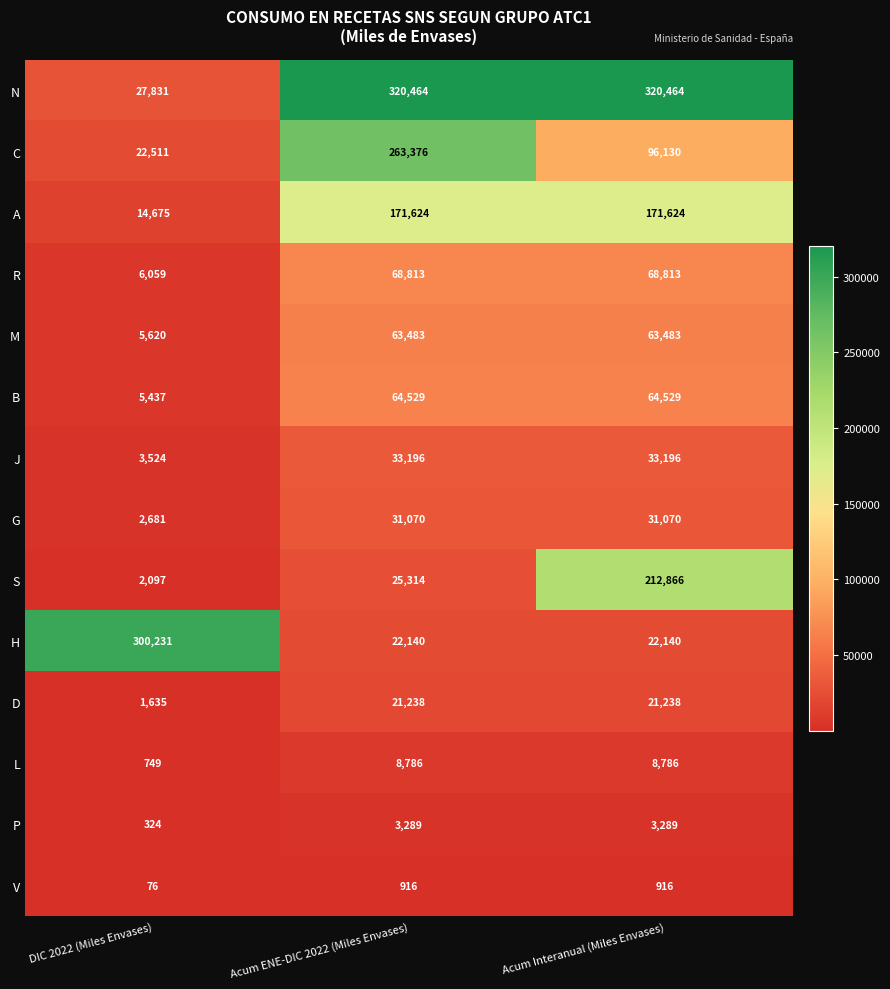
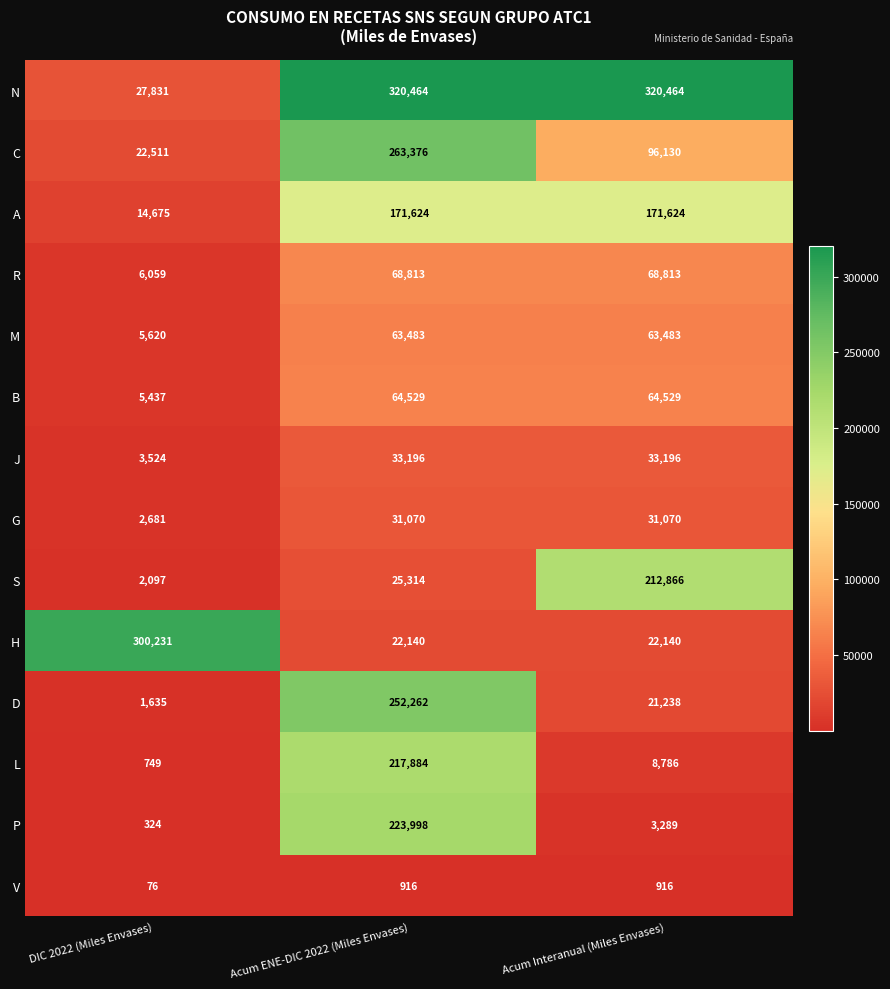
  {
    "N": {
      "DIC 2022 (Miles Envases)": "27,831",
      "Acum ENE-DIC 2022 (Miles Envases)": "320,464",
      "Acum Interanual (Miles Envases)": "320,464"
    },
    "C": {
      "DIC 2022 (Miles Envases)": "22,511",
      "Acum ENE-DIC 2022 (Miles Envases)": "263,376",
      "Acum Interanual (Miles Envases)": "96,130"
    },
    "A": {
      "DIC 2022 (Miles Envases)": "14,675",
      "Acum ENE-DIC 2022 (Miles Envases)": "171,624",
      "Acum Interanual (Miles Envases)": "171,624"
    },
    "R": {
      "DIC 2022 (Miles Envases)": "6,059",
      "Acum ENE-DIC 2022 (Miles Envases)": "68,813",
      "Acum Interanual (Miles Envases)": "68,813"
    },
    "M": {
      "DIC 2022 (Miles Envases)": "5,620",
      "Acum ENE-DIC 2022 (Miles Envases)": "63,483",
      "Acum Interanual (Miles Envases)": "63,483"
    },
    "B": {
      "DIC 2022 (Miles Envases)": "5,437",
      "Acum ENE-DIC 2022 (Miles Envases)": "64,529",
      "Acum Interanual (Miles Envases)": "64,529"
    },
    "J": {
      "DIC 2022 (Miles Envases)": "3,524",
      "Acum ENE-DIC 2022 (Miles Envases)": "33,196",
      "Acum Interanual (Miles Envases)": "33,196"
    },
    "G": {
      "DIC 2022 (Miles Envases)": "2,681",
      "Acum ENE-DIC 2022 (Miles Envases)": "31,070",
      "Acum Interanual (Miles Envases)": "31,070"
    },
    "S": {
      "DIC 2022 (Miles Envases)": "2,097",
      "Acum ENE-DIC 2022 (Miles Envases)": "25,314",
      "Acum Interanual (Miles Envases)": "212,866"
    },
    "H": {
      "DIC 2022 (Miles Envases)": "300,231",
      "Acum ENE-DIC 2022 (Miles Envases)": "22,140",
      "Acum Interanual (Miles Envases)": "22,140"
    },
    "D": {
      "DIC 2022 (Miles Envases)": "1,635",
-     "Acum ENE-DIC 2022 (Miles Envases)": "21,238",
+     "Acum ENE-DIC 2022 (Miles Envases)": "252,262",
      "Acum Interanual (Miles Envases)": "21,238"
    },
    "L": {
      "DIC 2022 (Miles Envases)": "749",
-     "Acum ENE-DIC 2022 (Miles Envases)": "8,786",
+     "Acum ENE-DIC 2022 (Miles Envases)": "217,884",
      "Acum Interanual (Miles Envases)": "8,786"
    },
    "P": {
      "DIC 2022 (Miles Envases)": "324",
-     "Acum ENE-DIC 2022 (Miles Envases)": "3,289",
+     "Acum ENE-DIC 2022 (Miles Envases)": "223,998",
      "Acum Interanual (Miles Envases)": "3,289"
    },
    "V": {
      "DIC 2022 (Miles Envases)": "76",
      "Acum ENE-DIC 2022 (Miles Envases)": "916",
      "Acum Interanual (Miles Envases)": "916"
    }
  }
